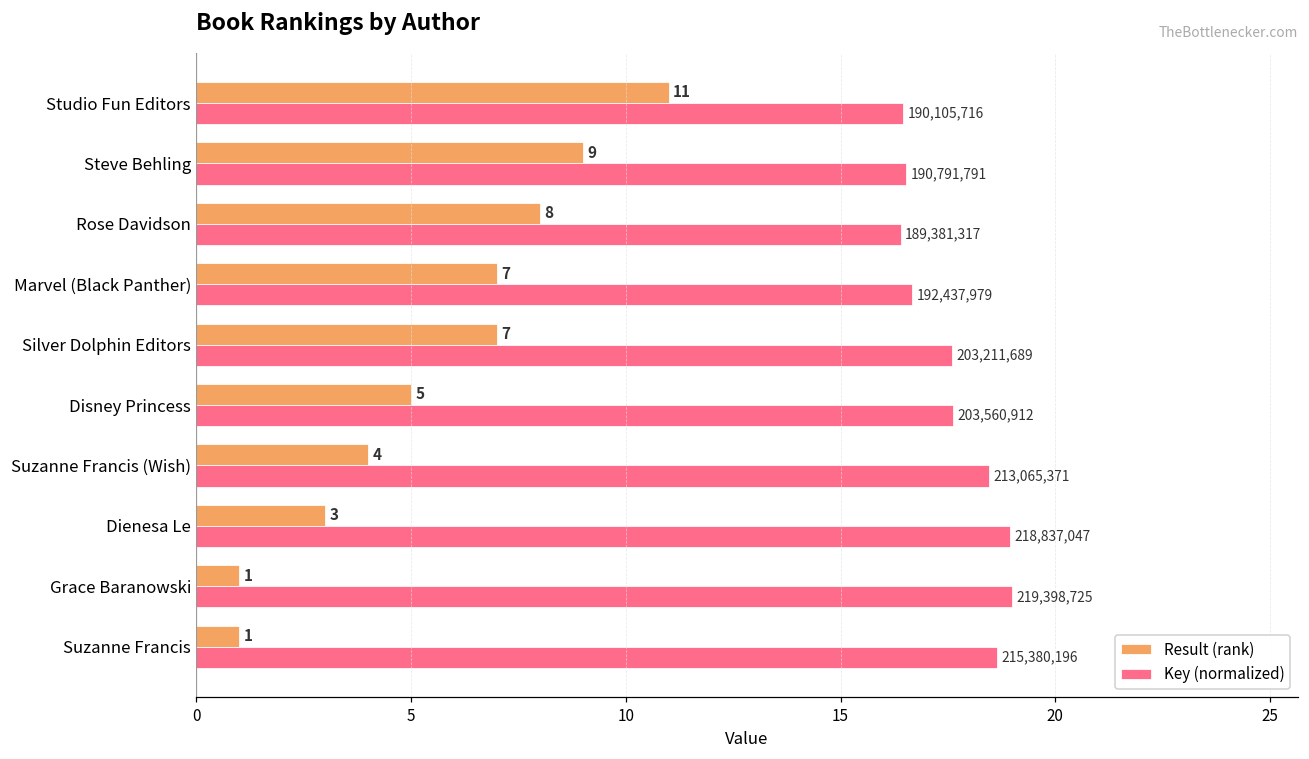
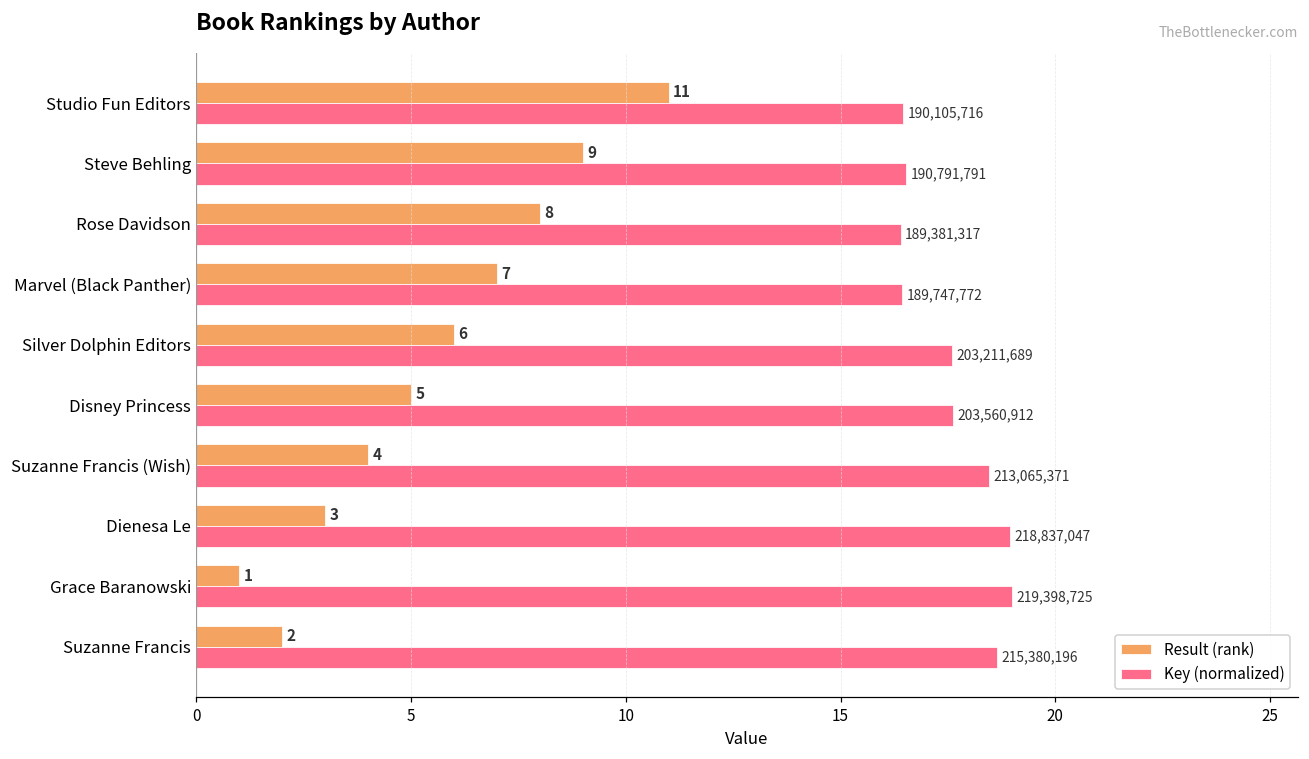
  {
    "Result (rank)": {
      "Studio Fun Editors": "11",
      "Steve Behling": "9",
      "Rose Davidson": "8",
      "Marvel (Black Panther)": "7",
-     "Silver Dolphin Editors": "7",
+     "Silver Dolphin Editors": "6",
      "Disney Princess": "5",
      "Suzanne Francis (Wish)": "4",
      "Dienesa Le": "3",
      "Grace Baranowski": "1",
-     "Suzanne Francis": "1"
+     "Suzanne Francis": "2"
    },
    "Key (normalized)": {
-     "Marvel (Black Panther)": "192,437,979"
+     "Marvel (Black Panther)": "189,747,772"
    }
  }
